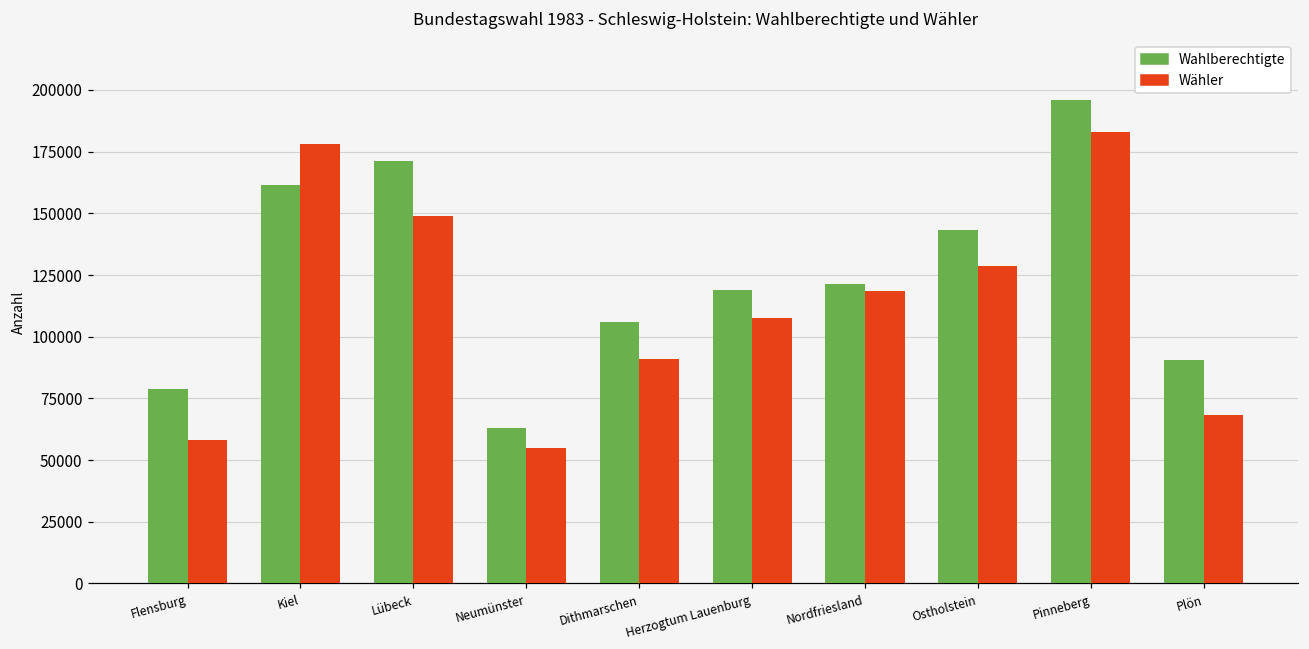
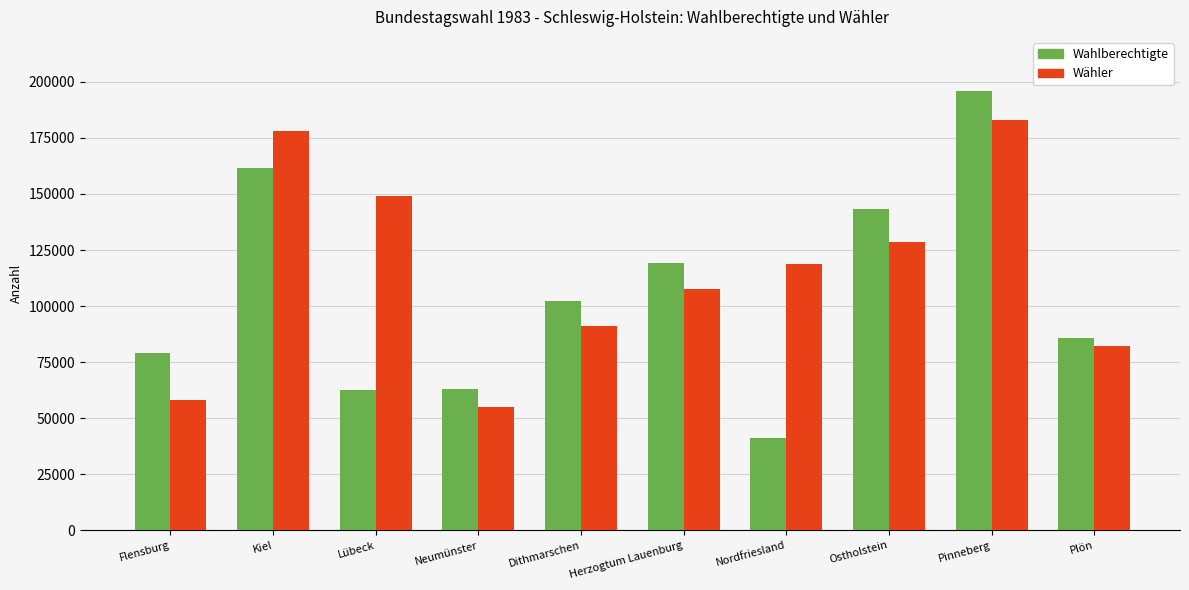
  {
    "Wahlberechtigte": {
      "Flensburg": 79000,
      "Kiel": 161000,
-     "Lübeck": 171000,
+     "Lübeck": 63000,
      "Neumünster": 63000,
-     "Dithmarschen": 106000,
+     "Dithmarschen": 102000,
      "Herzogtum Lauenburg": 119000,
-     "Nordfriesland": 121000,
+     "Nordfriesland": 41000,
      "Ostholstein": 143000,
      "Pinneberg": 196000,
-     "Plön": 90000
+     "Plön": 86000
    },
    "Wähler": {
      "Flensburg": 58000,
      "Kiel": 178000,
      "Lübeck": 149000,
      "Neumünster": 55000,
      "Dithmarschen": 91000,
      "Herzogtum Lauenburg": 108000,
      "Nordfriesland": 119000,
      "Ostholstein": 129000,
      "Pinneberg": 183000,
-     "Plön": 68000
+     "Plön": 82000
    }
  }
